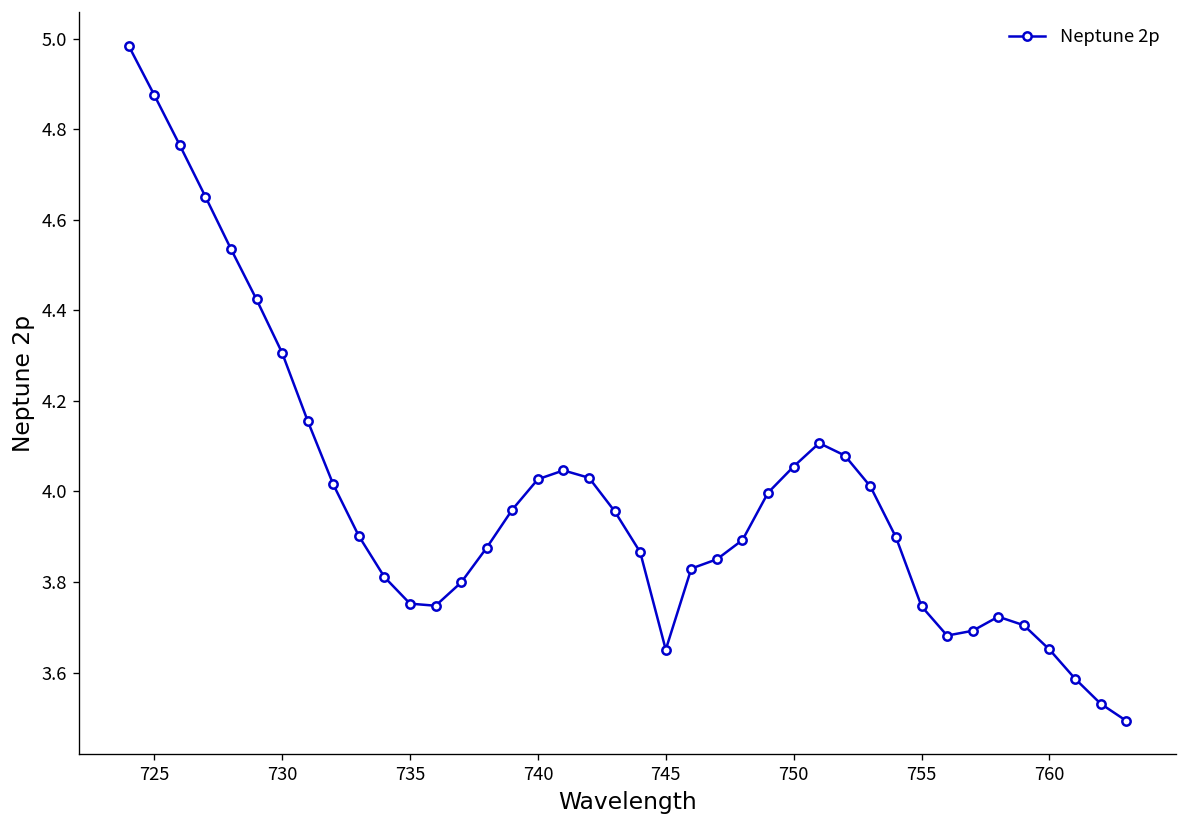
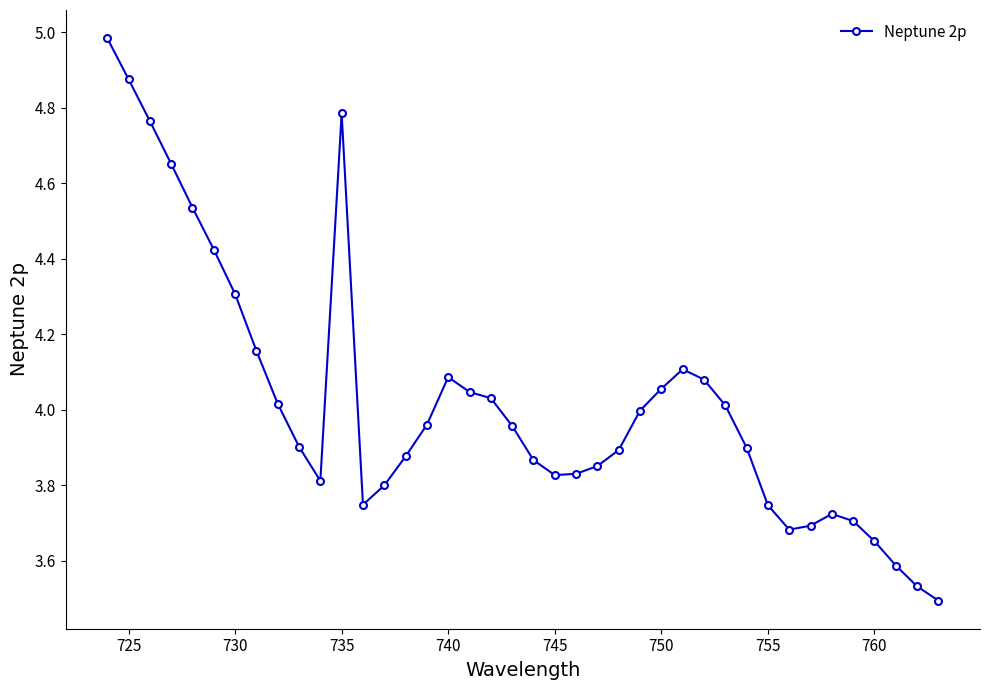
  {
    "725": 4.88,
    "730": 4.31,
-   "735": 3.75,
-   "740": 4.03,
-   "745": 3.65,
+   "735": 4.78,
+   "740": 4.09,
+   "745": 3.83,
    "750": 4.06,
    "755": 3.75,
    "760": 3.65
  }
